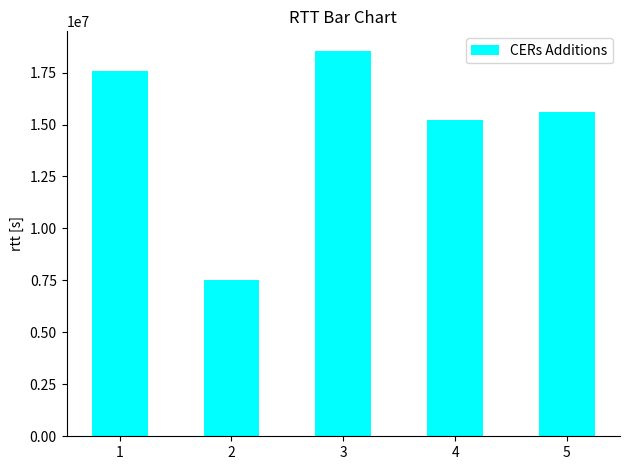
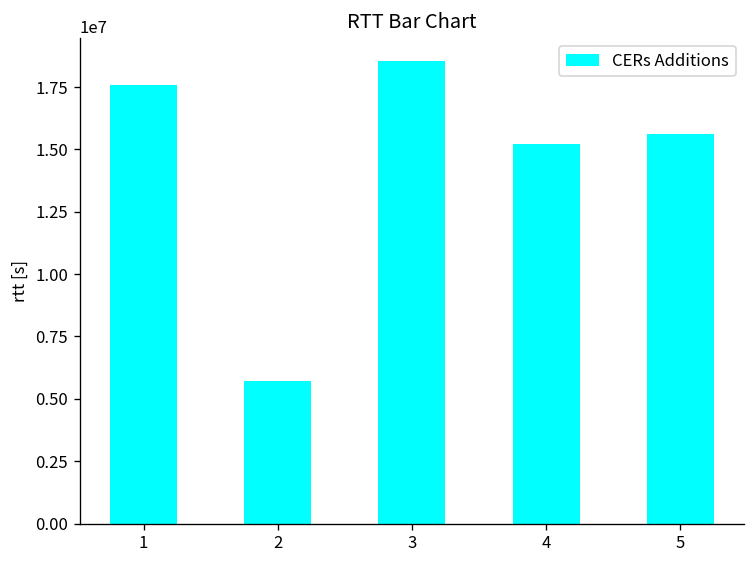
  {
    "1": 17600000,
-   "2": 7500000,
+   "2": 5700000,
    "3": 18600000,
    "4": 15200000,
    "5": 15600000
  }
